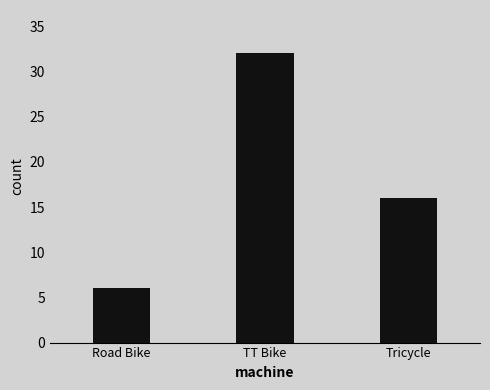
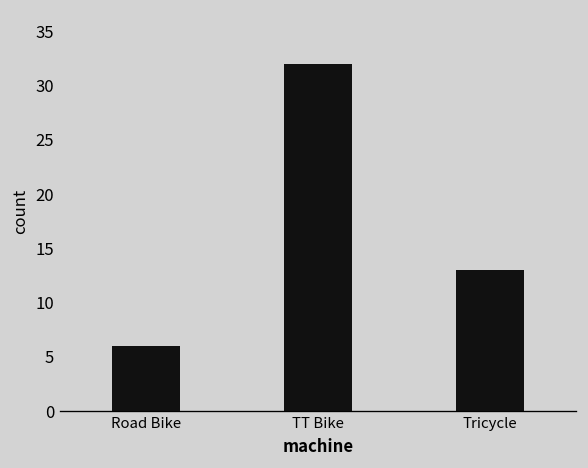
  {
    "Road Bike": 6,
    "TT Bike": 32,
-   "Tricycle": 16
+   "Tricycle": 13
  }
